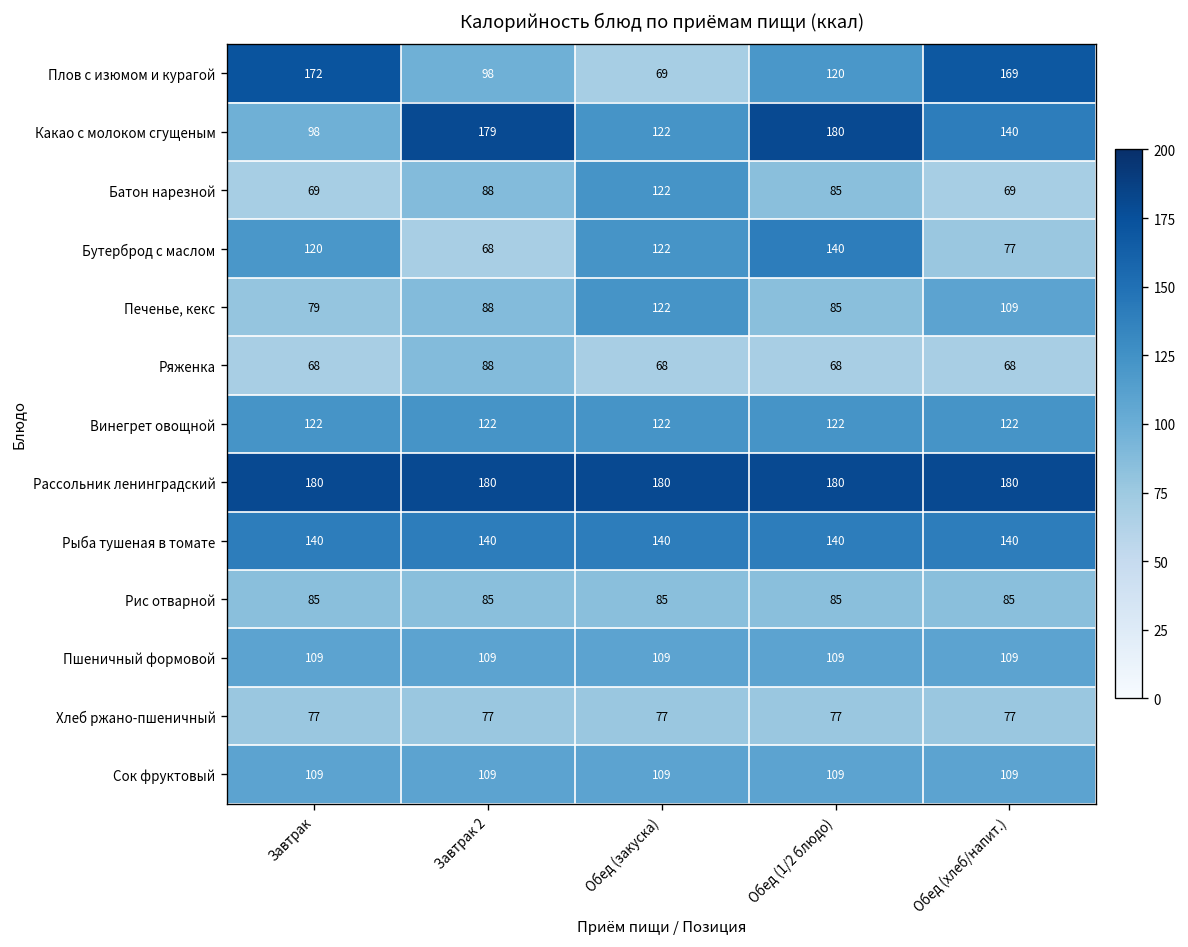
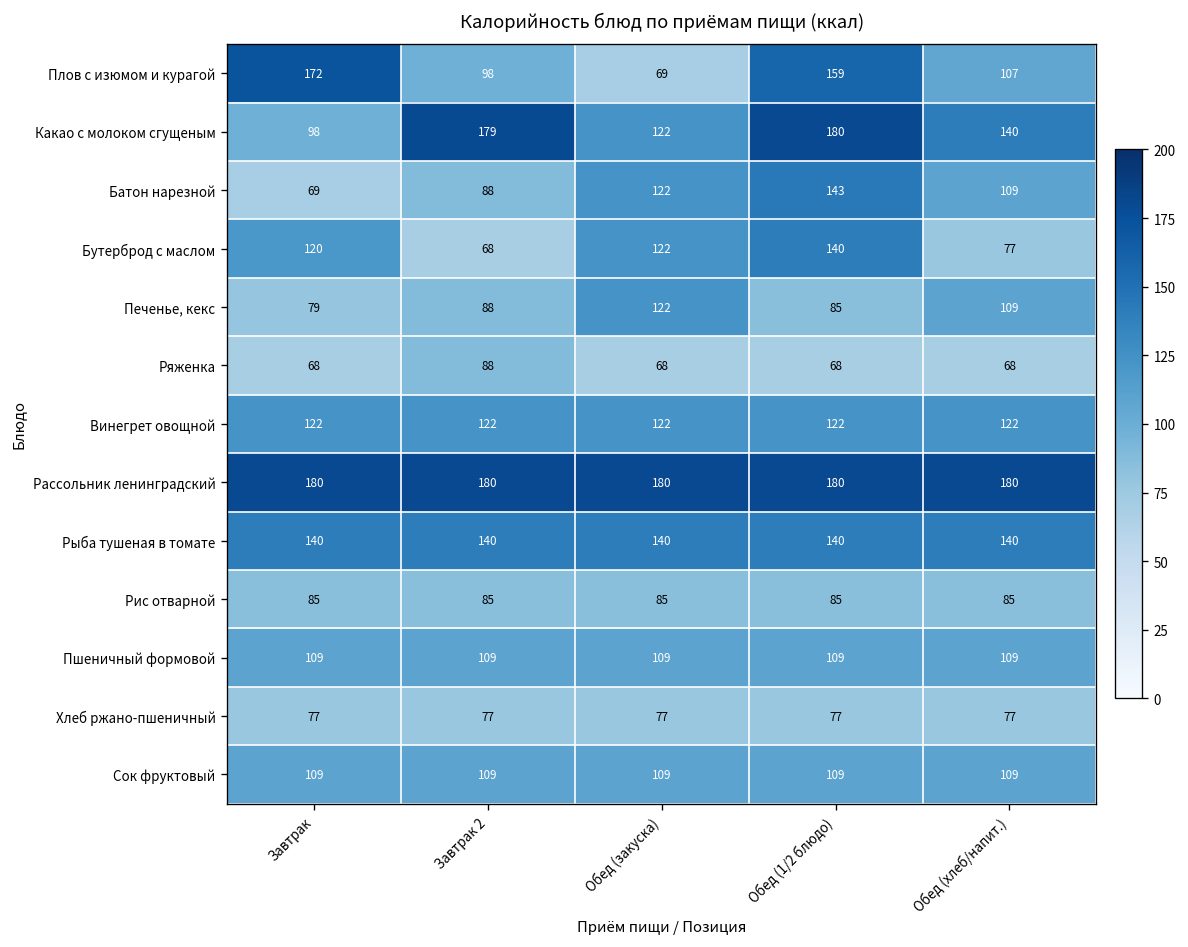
  {
    "Плов с изюмом и курагой": {
      "Завтрак": 172,
      "Завтрак 2": 98,
      "Обед (закуска)": 69,
-     "Обед (1/2 блюдо)": 120,
-     "Обед (хлеб/напит.)": 169
+     "Обед (1/2 блюдо)": 159,
+     "Обед (хлеб/напит.)": 107
    },
    "Какао с молоком сгущеным": {
      "Завтрак": 98,
      "Завтрак 2": 179,
      "Обед (закуска)": 122,
      "Обед (1/2 блюдо)": 180,
      "Обед (хлеб/напит.)": 140
    },
    "Батон нарезной": {
      "Завтрак": 69,
      "Завтрак 2": 88,
      "Обед (закуска)": 122,
-     "Обед (1/2 блюдо)": 85,
-     "Обед (хлеб/напит.)": 69
+     "Обед (1/2 блюдо)": 143,
+     "Обед (хлеб/напит.)": 109
    },
    "Бутерброд с маслом": {
      "Завтрак": 120,
      "Завтрак 2": 68,
      "Обед (закуска)": 122,
      "Обед (1/2 блюдо)": 140,
      "Обед (хлеб/напит.)": 77
    },
    "Печенье, кекс": {
      "Завтрак": 79,
      "Завтрак 2": 88,
      "Обед (закуска)": 122,
      "Обед (1/2 блюдо)": 85,
      "Обед (хлеб/напит.)": 109
    },
    "Ряженка": {
      "Завтрак": 68,
      "Завтрак 2": 88,
      "Обед (закуска)": 68,
      "Обед (1/2 блюдо)": 68,
      "Обед (хлеб/напит.)": 68
    },
    "Винегрет овощной": {
      "Завтрак": 122,
      "Завтрак 2": 122,
      "Обед (закуска)": 122,
      "Обед (1/2 блюдо)": 122,
      "Обед (хлеб/напит.)": 122
    },
    "Рассольник ленинградский": {
      "Завтрак": 180,
      "Завтрак 2": 180,
      "Обед (закуска)": 180,
      "Обед (1/2 блюдо)": 180,
      "Обед (хлеб/напит.)": 180
    },
    "Рыба тушеная в томате": {
      "Завтрак": 140,
      "Завтрак 2": 140,
      "Обед (закуска)": 140,
      "Обед (1/2 блюдо)": 140,
      "Обед (хлеб/напит.)": 140
    },
    "Рис отварной": {
      "Завтрак": 85,
      "Завтрак 2": 85,
      "Обед (закуска)": 85,
      "Обед (1/2 блюдо)": 85,
      "Обед (хлеб/напит.)": 85
    },
    "Пшеничный формовой": {
      "Завтрак": 109,
      "Завтрак 2": 109,
      "Обед (закуска)": 109,
      "Обед (1/2 блюдо)": 109,
      "Обед (хлеб/напит.)": 109
    },
    "Хлеб ржано-пшеничный": {
      "Завтрак": 77,
      "Завтрак 2": 77,
      "Обед (закуска)": 77,
      "Обед (1/2 блюдо)": 77,
      "Обед (хлеб/напит.)": 77
    },
    "Сок фруктовый": {
      "Завтрак": 109,
      "Завтрак 2": 109,
      "Обед (закуска)": 109,
      "Обед (1/2 блюдо)": 109,
      "Обед (хлеб/напит.)": 109
    }
  }
